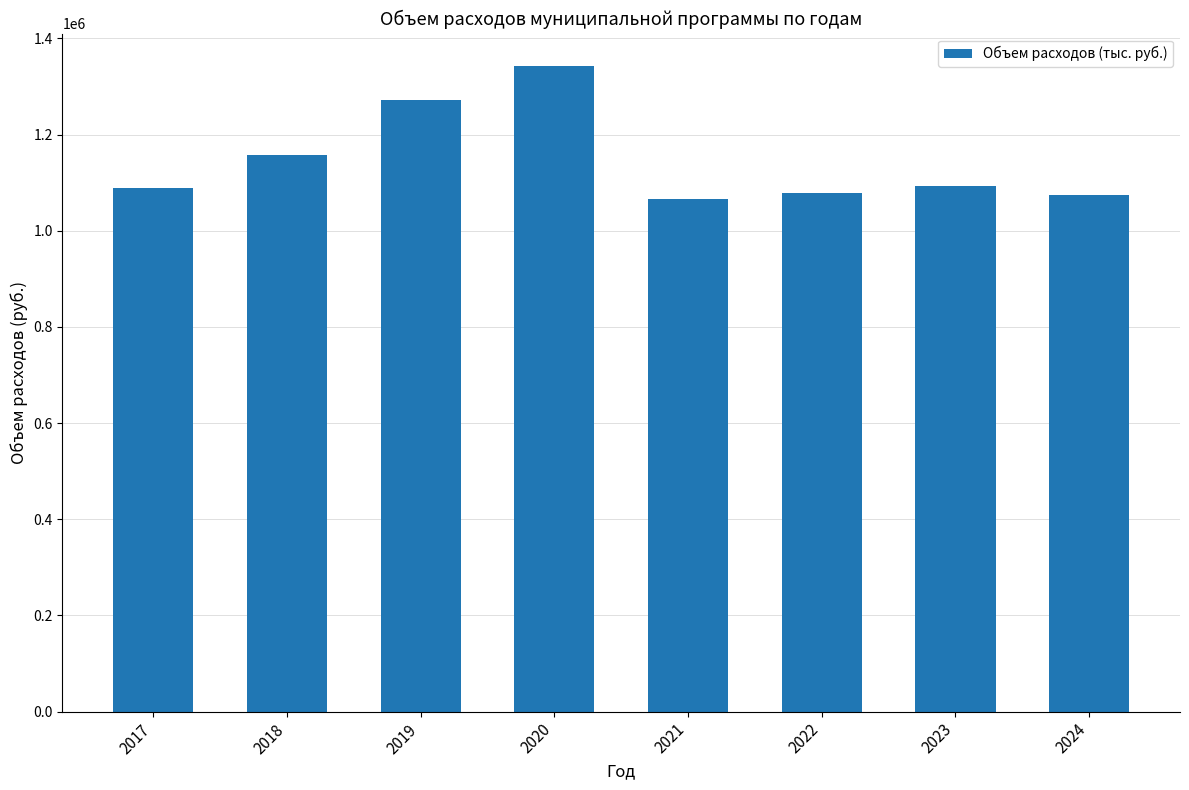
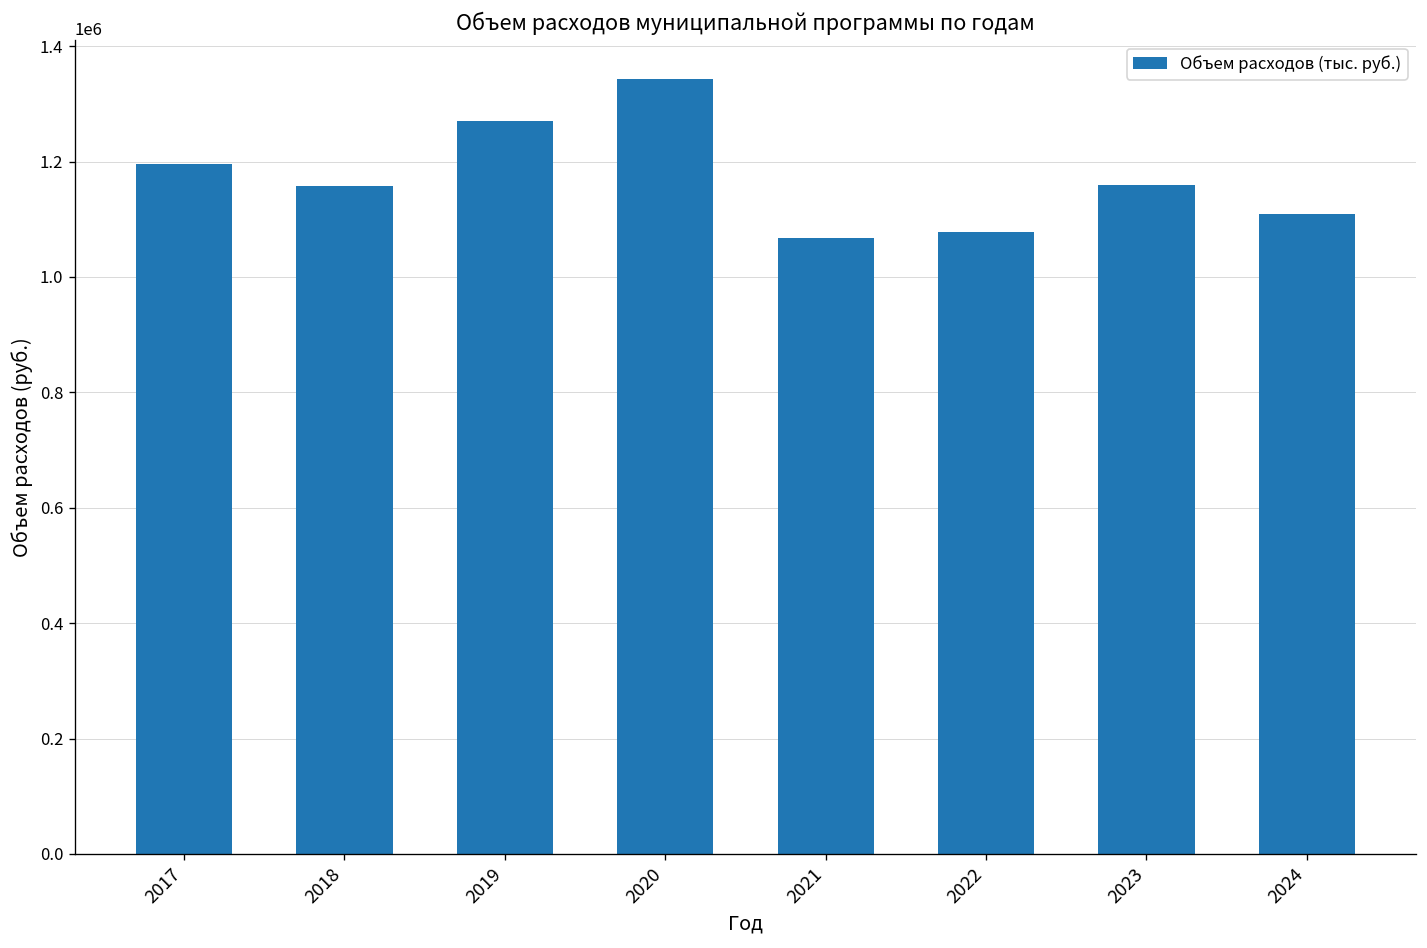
  {
-   "2017": 1090000,
+   "2017": 1200000,
    "2018": 1160000,
    "2019": 1270000,
    "2020": 1340000,
    "2021": 1070000,
    "2022": 1080000,
-   "2023": 1090000,
-   "2024": 1070000
+   "2023": 1160000,
+   "2024": 1110000
  }
